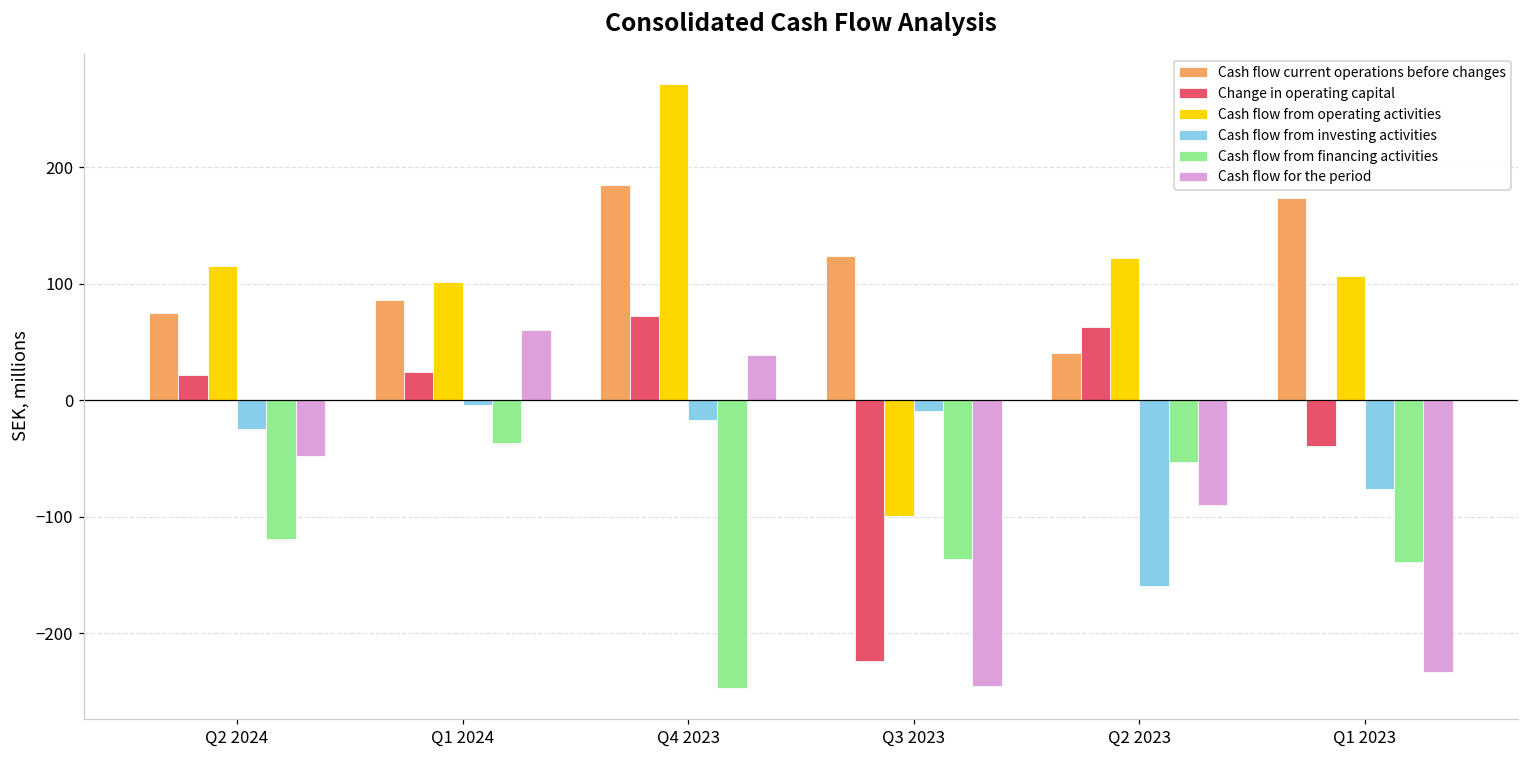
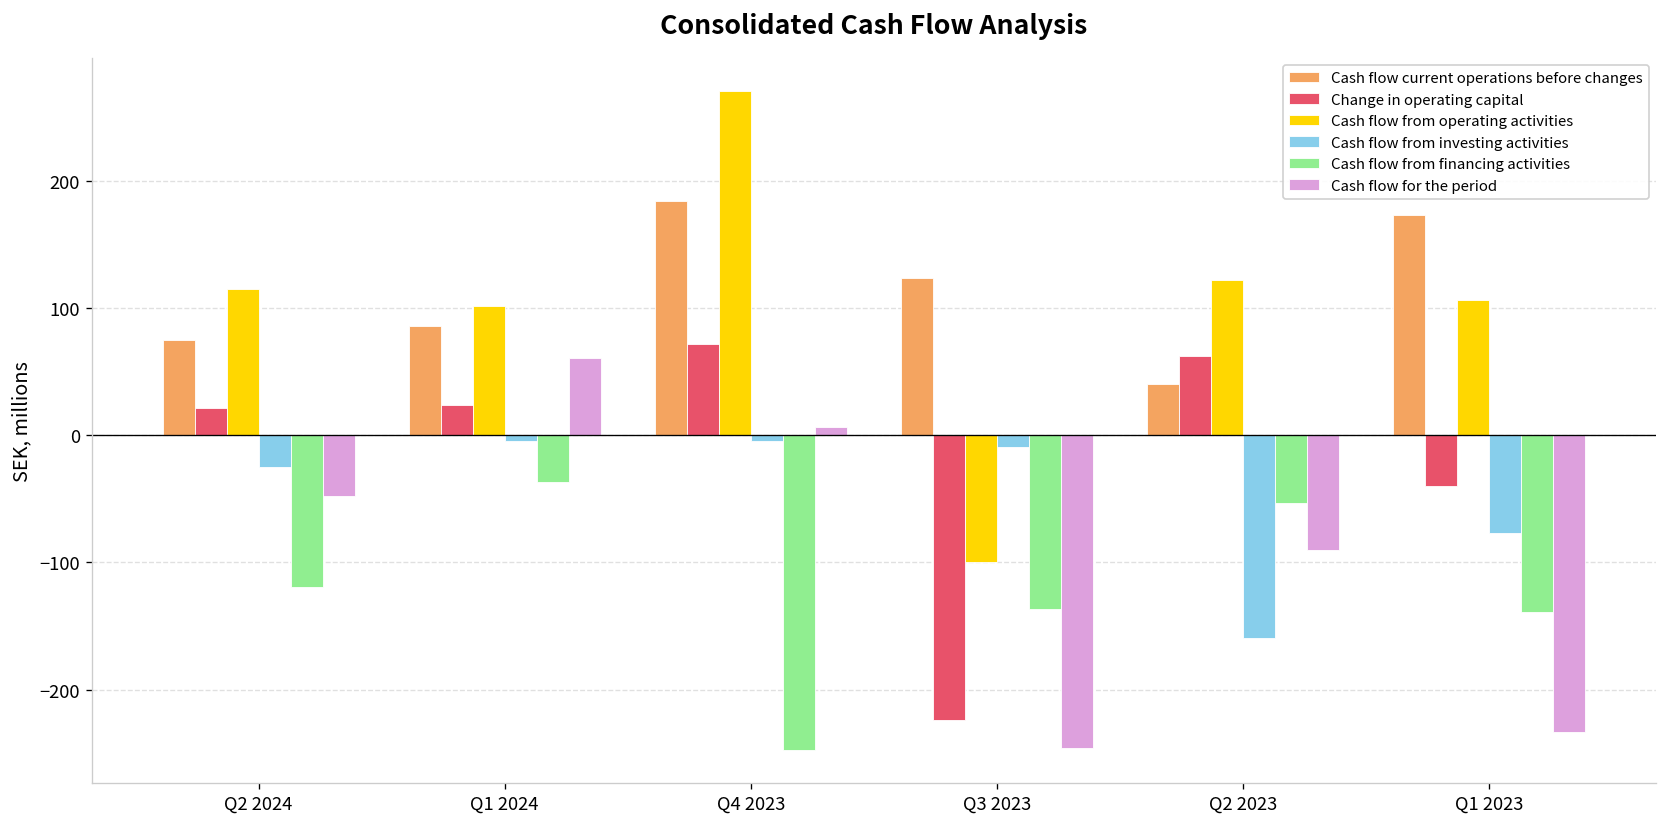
  {
    "Cash flow current operations before changes": {
      "Q2 2024": 75,
      "Q1 2024": 86,
      "Q4 2023": 185,
      "Q3 2023": 124,
      "Q2 2023": 40,
      "Q1 2023": 174
    },
    "Change in operating capital": {
      "Q2 2024": 22,
      "Q1 2024": 24,
      "Q4 2023": 72,
      "Q3 2023": -224,
      "Q2 2023": 63,
      "Q1 2023": -40
    },
    "Cash flow from operating activities": {
      "Q2 2024": 115,
      "Q1 2024": 102,
      "Q4 2023": 271,
      "Q3 2023": -100,
      "Q2 2023": 122,
      "Q1 2023": 107
    },
    "Cash flow from investing activities": {
      "Q2 2024": -25,
      "Q1 2024": -4,
-     "Q4 2023": -17,
+     "Q4 2023": -5,
      "Q3 2023": -9,
      "Q2 2023": -159,
      "Q1 2023": -77
    },
    "Cash flow from financing activities": {
      "Q2 2024": -119,
      "Q1 2024": -37,
      "Q4 2023": -248,
      "Q3 2023": -137,
      "Q2 2023": -53,
      "Q1 2023": -139
    },
    "Cash flow for the period": {
      "Q2 2024": -48,
      "Q1 2024": 61,
-     "Q4 2023": 38,
+     "Q4 2023": 7,
      "Q3 2023": -246,
      "Q2 2023": -90,
      "Q1 2023": -233
    }
  }
